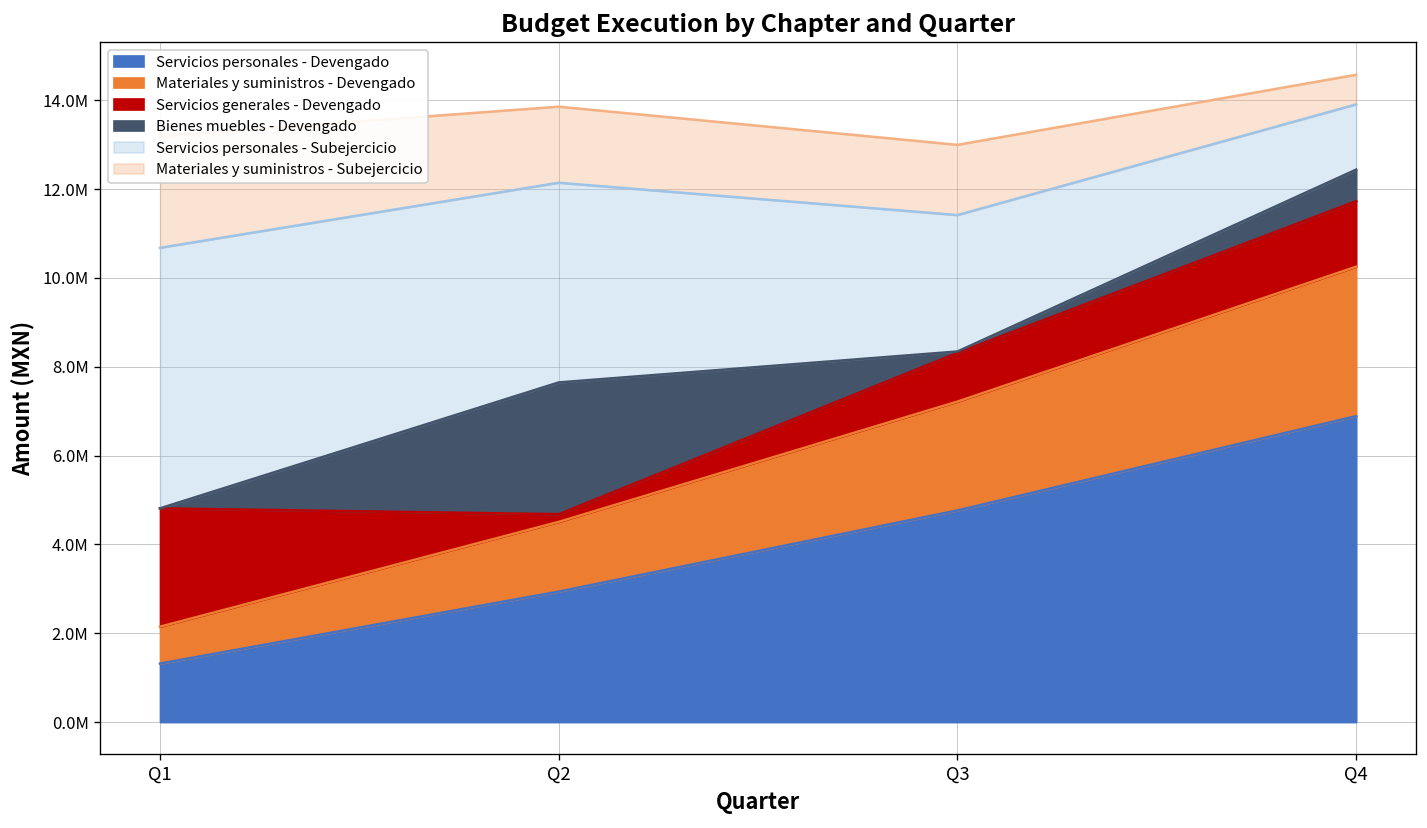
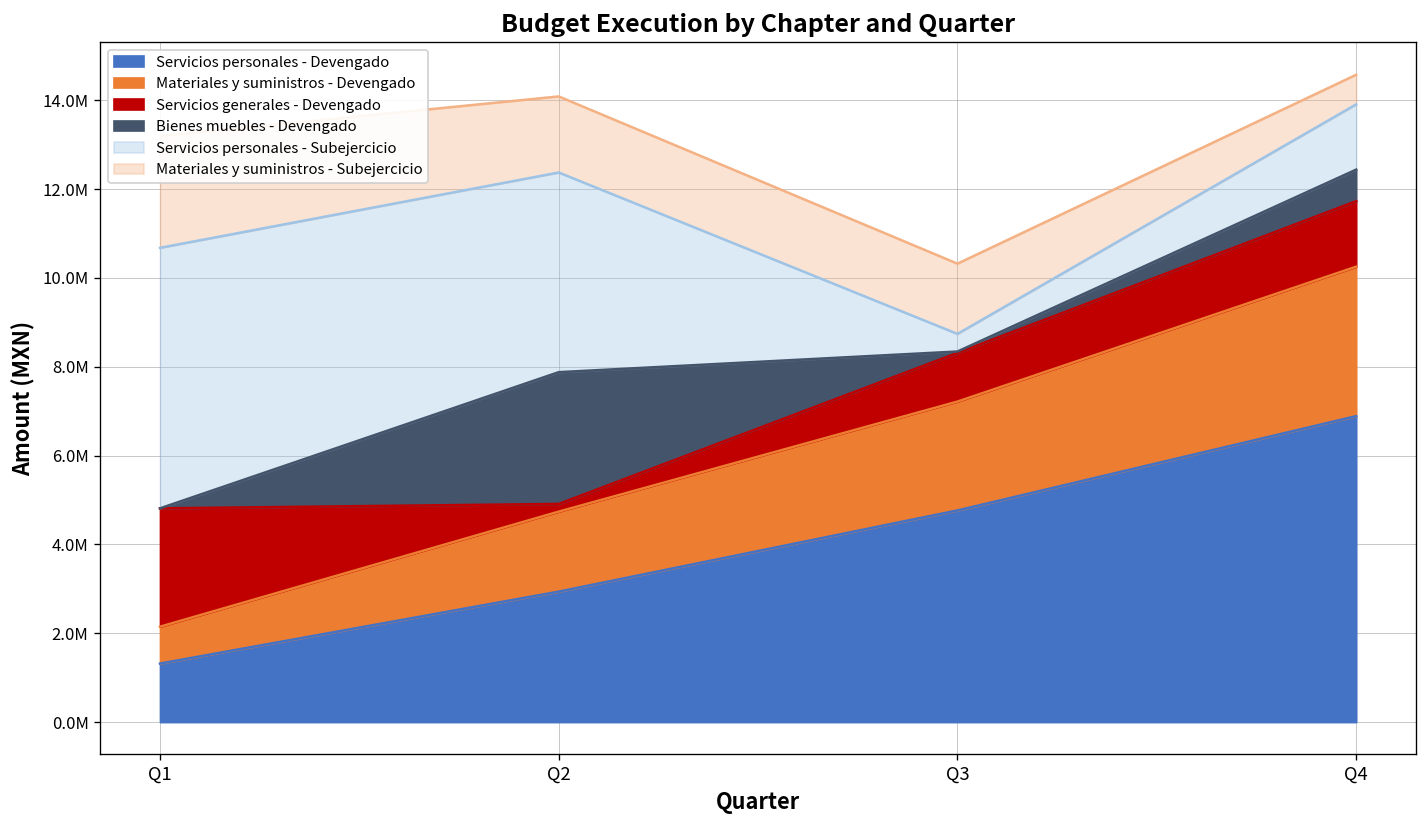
  {
    "Servicios personales - Devengado": {
      "Q1": 1300000,
      "Q2": 2900000,
      "Q3": 4800000,
      "Q4": 6900000
    },
    "Materiales y suministros - Devengado": {
      "Q1": 2100000,
-     "Q2": 1600000,
+     "Q2": 1800000,
      "Q3": 7200000,
      "Q4": 10300000
    },
    "Servicios generales - Devengado": {
      "Q4": 11700000
    },
    "Bienes muebles - Devengado": {
      "Q2": 3000000,
      "Q4": 700000
    },
    "Servicios personales - Subejercicio": {
      "Q1": 5900000,
      "Q2": 4500000,
-     "Q3": 3100000,
+     "Q3": 400000,
      "Q4": 1500000
    },
    "Materiales y suministros - Subejercicio": {
      "Q2": 1700000,
      "Q3": 1600000,
      "Q4": 700000
    }
  }
